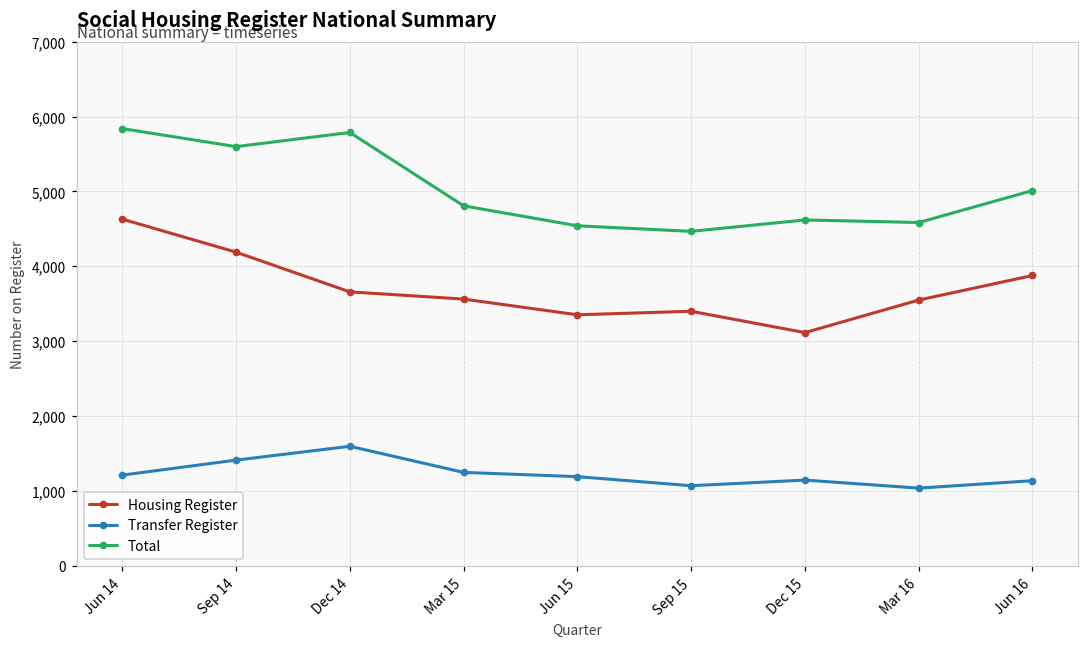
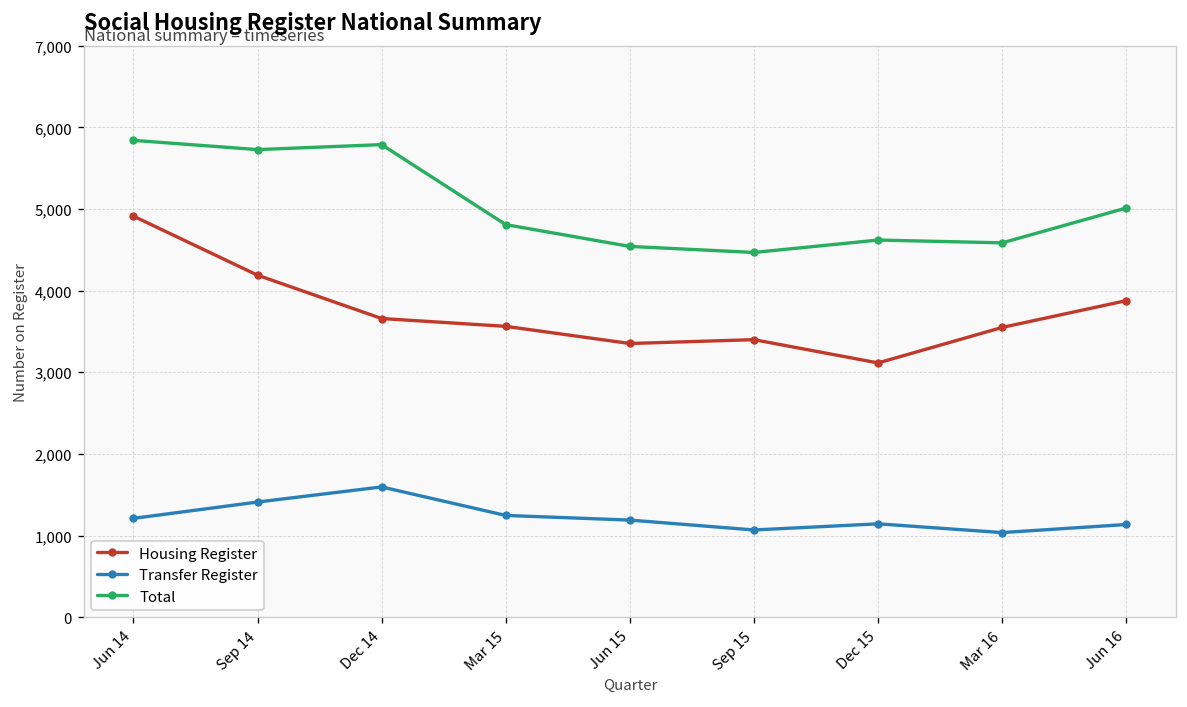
  {
    "Housing Register": {
-     "Jun 14": "4,600",
+     "Jun 14": "4,900",
      "Sep 14": "4,200",
      "Dec 14": "3,700",
      "Mar 15": "3,600",
      "Jun 15": "3,400",
      "Sep 15": "3,400",
      "Dec 15": "3,100",
      "Mar 16": "3,500",
      "Jun 16": "3,900"
    },
    "Transfer Register": {
      "Jun 14": "1,200",
      "Sep 14": "1,400",
      "Dec 14": "1,600",
      "Mar 15": "1,200",
      "Jun 15": "1,200",
      "Sep 15": "1,100",
      "Dec 15": "1,100",
      "Mar 16": "1,000",
      "Jun 16": "1,100"
    },
    "Total": {
      "Jun 14": "5,800",
-     "Sep 14": "5,600",
+     "Sep 14": "5,700",
      "Dec 14": "5,800",
      "Mar 15": "4,800",
      "Jun 15": "4,500",
      "Sep 15": "4,500",
      "Dec 15": "4,600",
      "Mar 16": "4,600",
      "Jun 16": "5,000"
    }
  }
